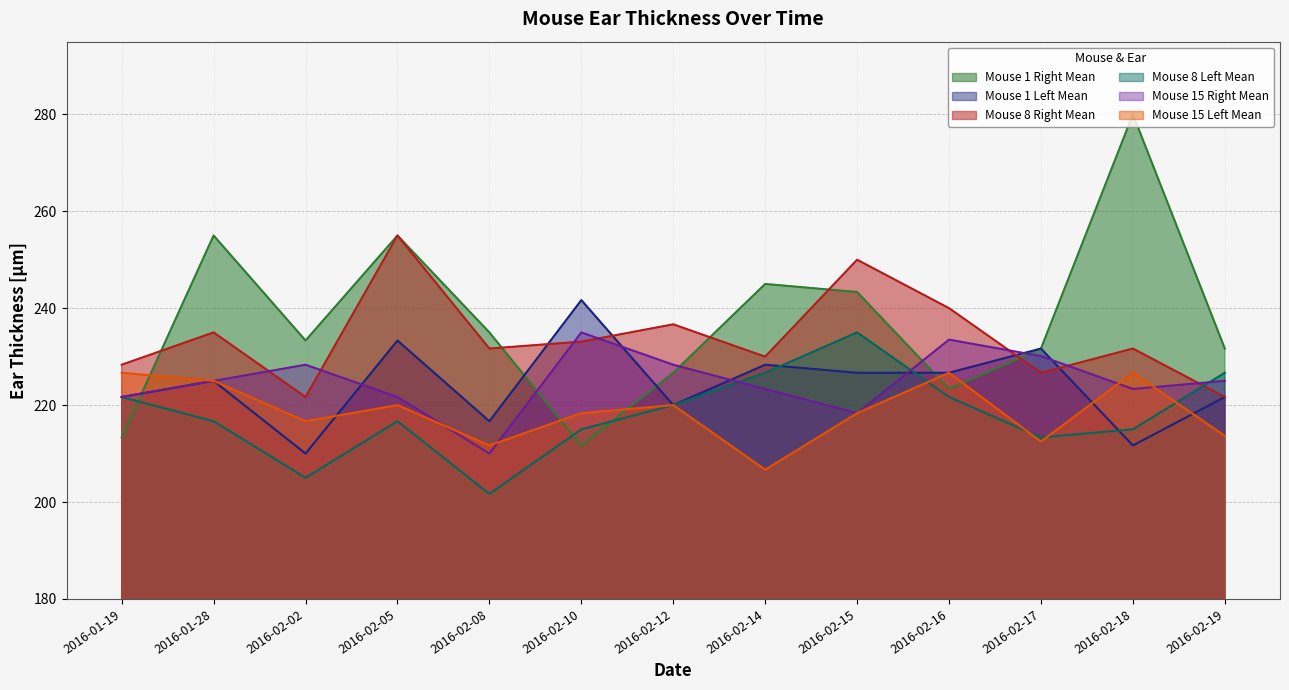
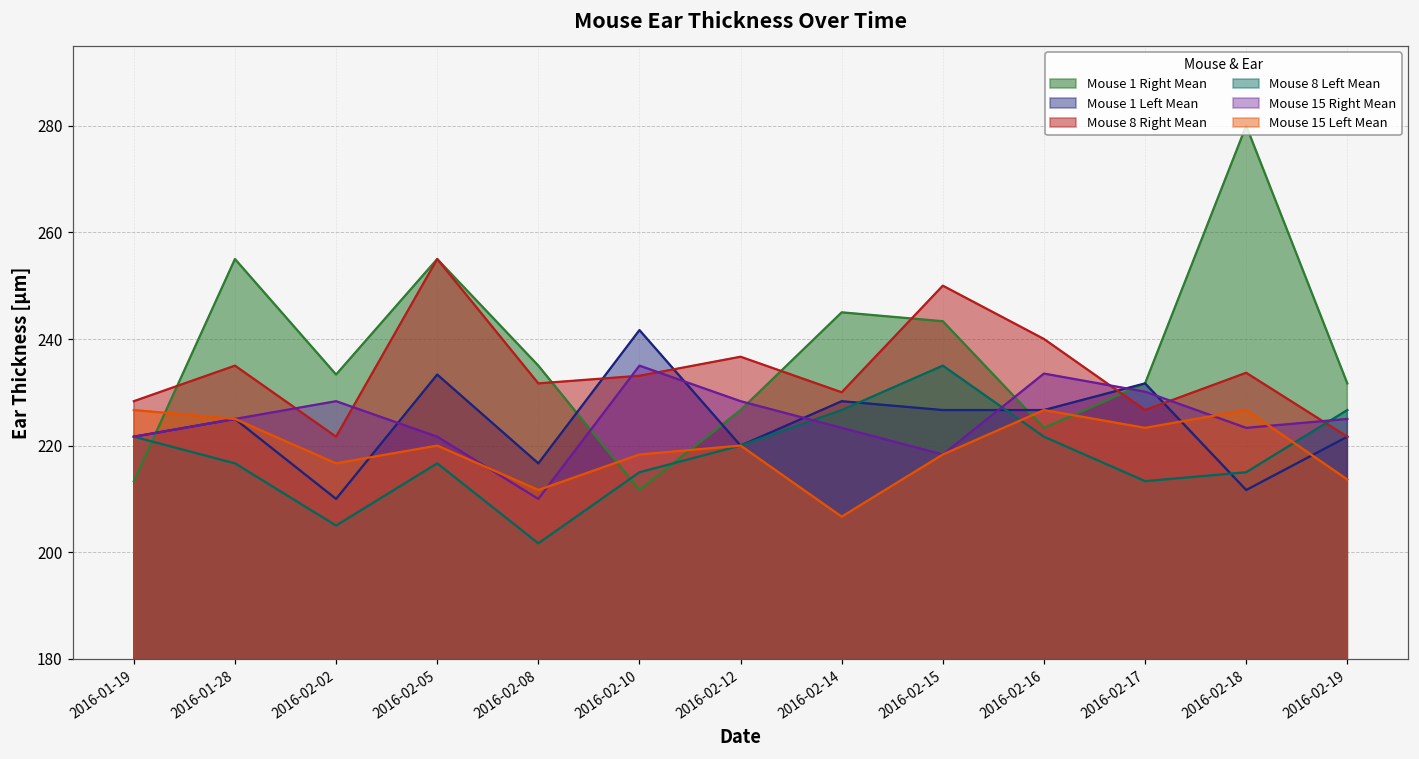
  {
    "Mouse 8 Right Mean": {
      "2016-01-19": 228,
      "2016-01-28": 235,
      "2016-02-02": 222,
      "2016-02-08": 232,
      "2016-02-10": 233,
      "2016-02-12": 237,
      "2016-02-14": 230,
      "2016-02-15": 250,
      "2016-02-16": 240,
      "2016-02-17": 227,
-     "2016-02-18": 232
+     "2016-02-18": 234
    },
    "Mouse 15 Right Mean": {
      "2016-02-02": 228,
      "2016-02-05": 222,
      "2016-02-08": 210,
      "2016-02-10": 235,
      "2016-02-12": 228,
      "2016-02-14": 223,
      "2016-02-16": 234,
      "2016-02-17": 230,
      "2016-02-18": 223,
      "2016-02-19": 225
    },
    "Mouse 15 Left Mean": {
      "2016-01-19": 227,
      "2016-02-02": 217,
      "2016-02-05": 220,
      "2016-02-08": 212,
      "2016-02-10": 218,
      "2016-02-14": 207,
-     "2016-02-17": 212,
+     "2016-02-17": 223,
      "2016-02-18": 227,
      "2016-02-19": 214
    }
  }
